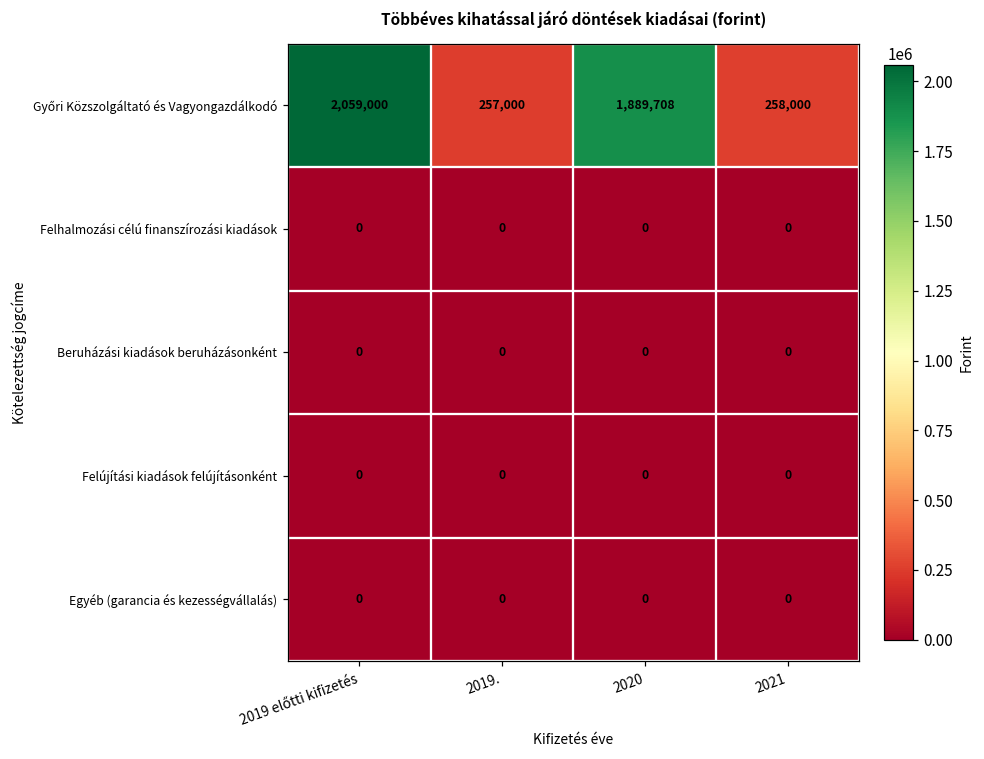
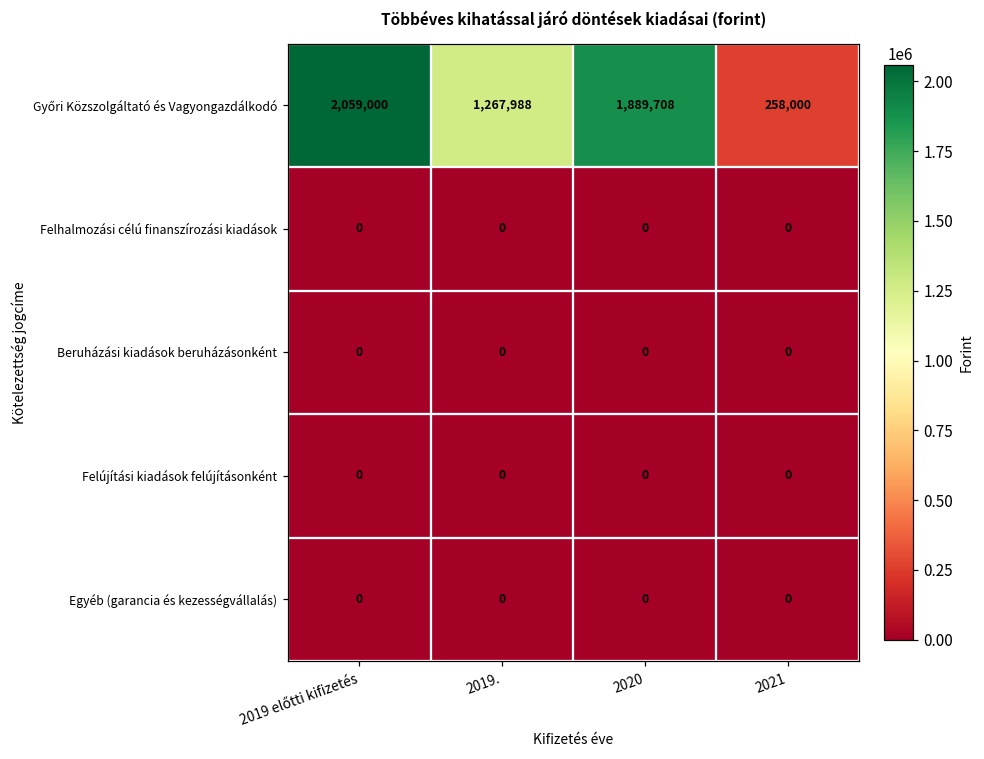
  {
    "Győri Közszolgáltató és Vagyongazdálkodó": {
      "2019 előtti kifizetés": "2,059,000",
-     "2019.": "257,000",
+     "2019.": "1,267,988",
      "2020": "1,889,708",
      "2021": "258,000"
    },
    "Felhalmozási célú finanszírozási kiadások": {
      "2019 előtti kifizetés": "0",
      "2019.": "0",
      "2020": "0",
      "2021": "0"
    },
    "Beruházási kiadások beruházásonként": {
      "2019 előtti kifizetés": "0",
      "2019.": "0",
      "2020": "0",
      "2021": "0"
    },
    "Felújítási kiadások felújításonként": {
      "2019 előtti kifizetés": "0",
      "2019.": "0",
      "2020": "0",
      "2021": "0"
    },
    "Egyéb (garancia és kezességvállalás)": {
      "2019 előtti kifizetés": "0",
      "2019.": "0",
      "2020": "0",
      "2021": "0"
    }
  }
